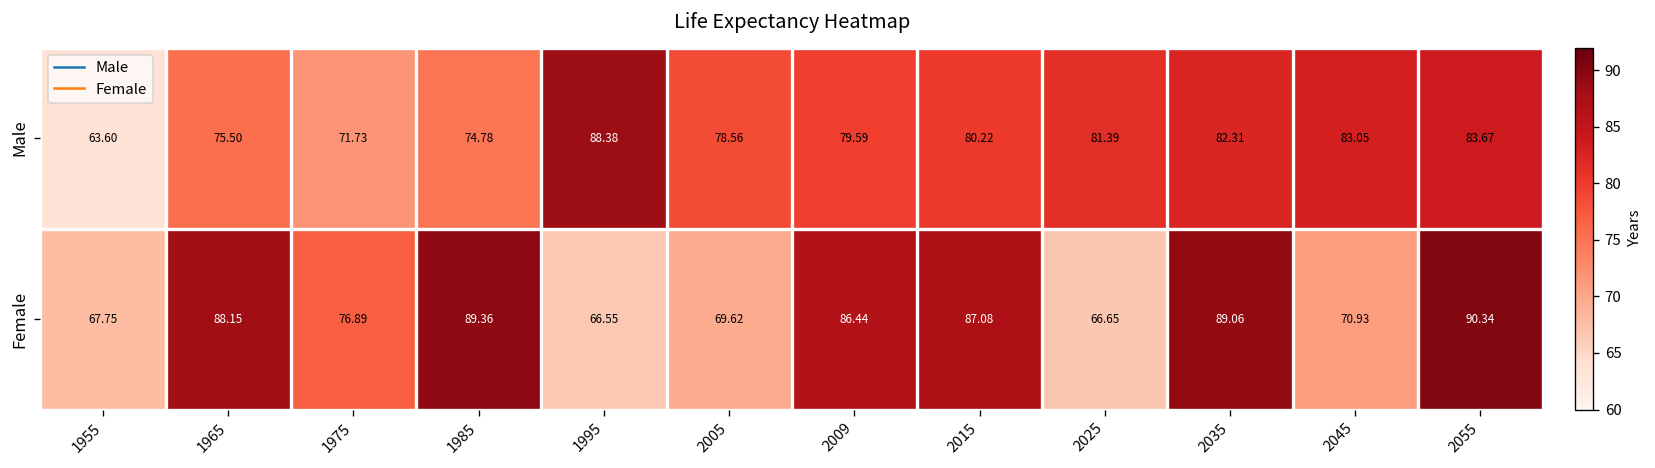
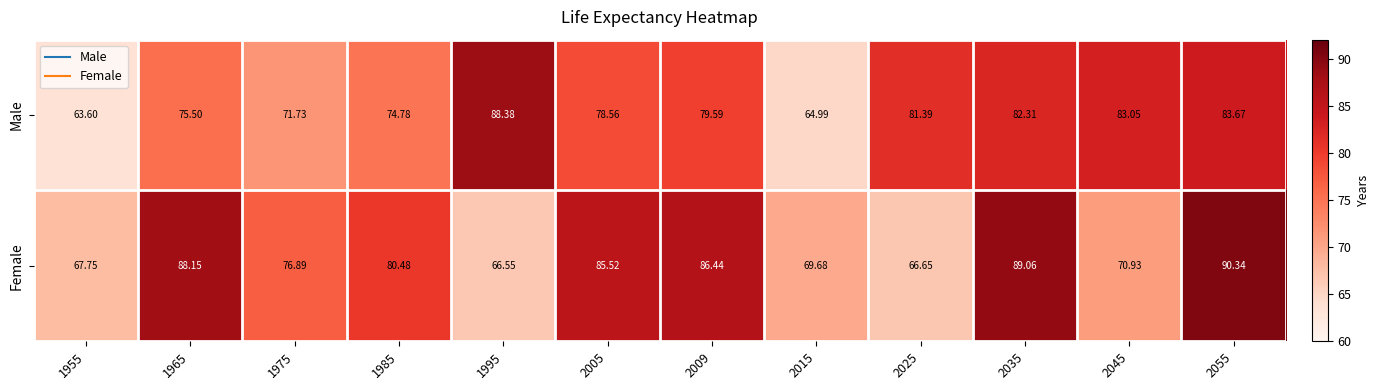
  {
    "Male": {
      "1955": 63.60,
      "1965": 75.50,
      "1975": 71.73,
      "1985": 74.78,
      "1995": 88.38,
      "2005": 78.56,
      "2009": 79.59,
-     "2015": 80.22,
+     "2015": 64.99,
      "2025": 81.39,
      "2035": 82.31,
      "2045": 83.05,
      "2055": 83.67
    },
    "Female": {
      "1955": 67.75,
      "1965": 88.15,
      "1975": 76.89,
-     "1985": 89.36,
+     "1985": 80.48,
      "1995": 66.55,
-     "2005": 69.62,
+     "2005": 85.52,
      "2009": 86.44,
-     "2015": 87.08,
+     "2015": 69.68,
      "2025": 66.65,
      "2035": 89.06,
      "2045": 70.93,
      "2055": 90.34
    }
  }
